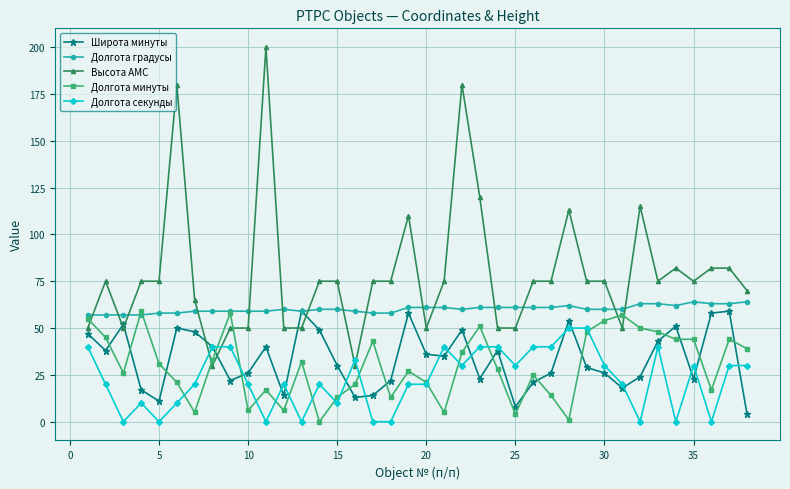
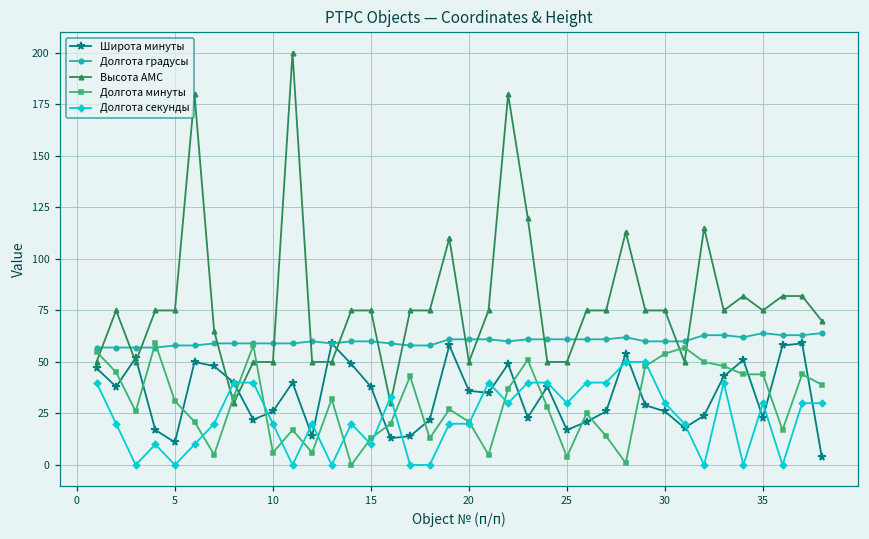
  {
    "Широта минуты": {
      "5": 11,
      "10": 26,
-     "15": 30,
+     "15": 38,
      "20": 36,
-     "25": 8,
+     "25": 17,
      "30": 26,
      "35": 23
    }
  }
